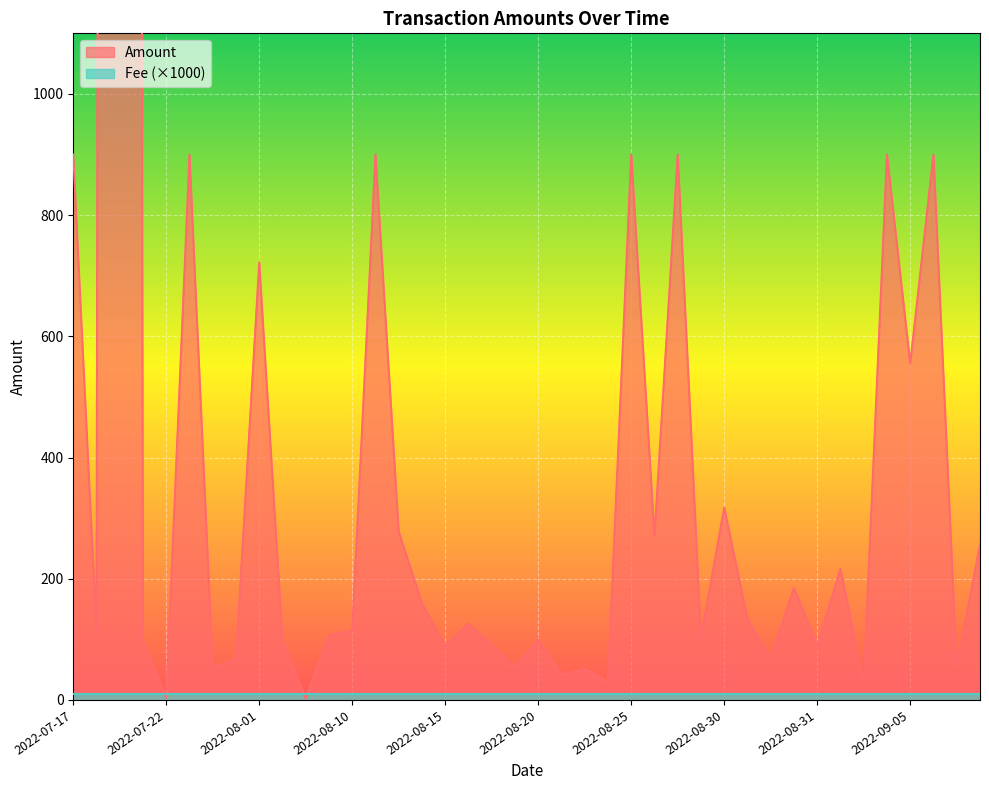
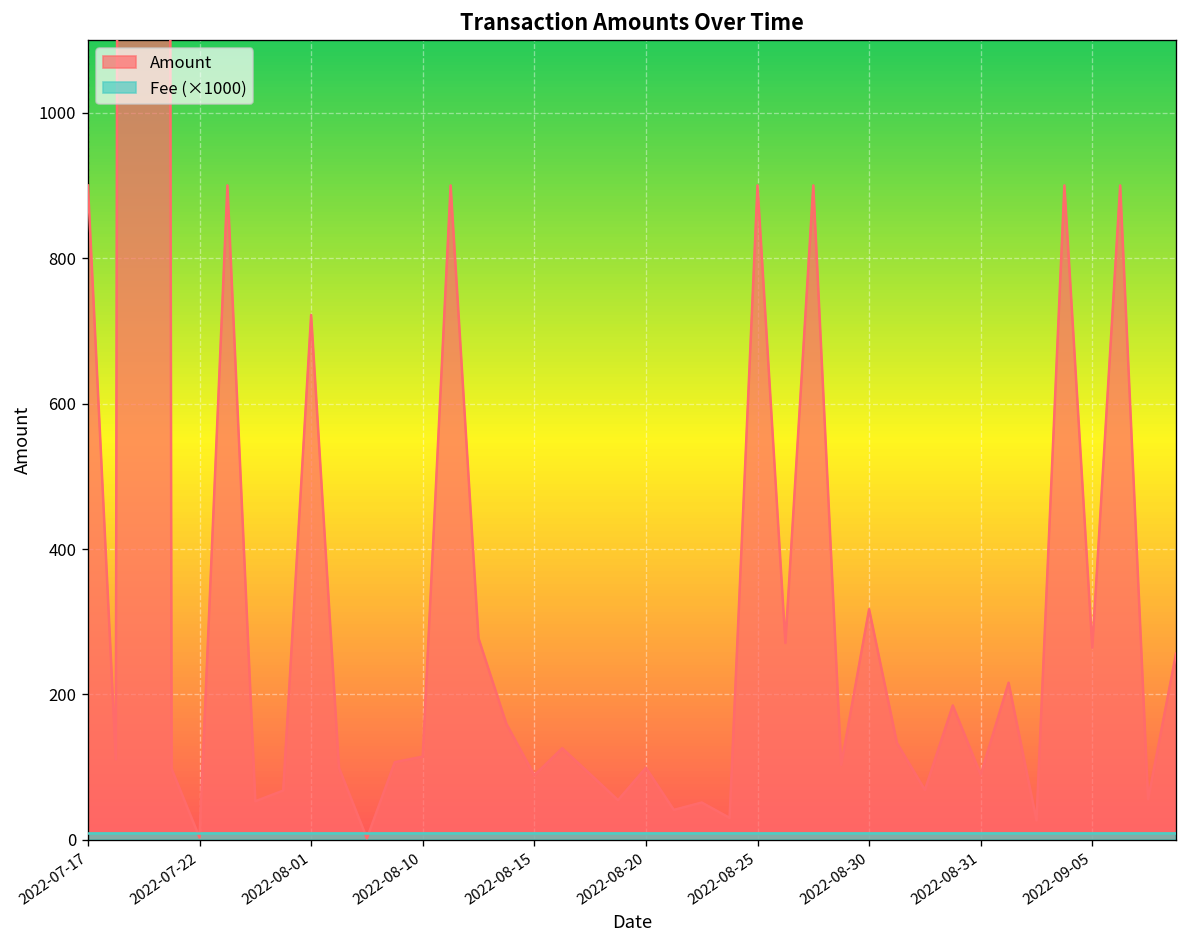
  {
    "Amount": {
      "2022-07-22": 0,
      "2022-08-10": 110,
      "2022-08-15": 90,
      "2022-08-25": 900,
-     "2022-09-05": 560
+     "2022-09-05": 260
    },
    "Fee (×1000)": {
      "2022-07-22": 10,
      "2022-08-10": 10,
      "2022-08-15": 10,
      "2022-08-25": 10,
      "2022-09-05": 10
    }
  }
